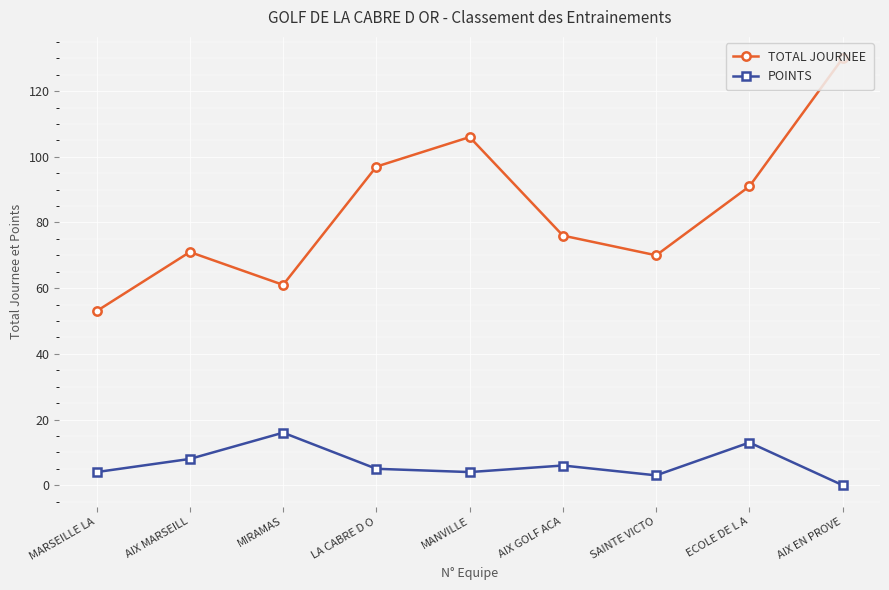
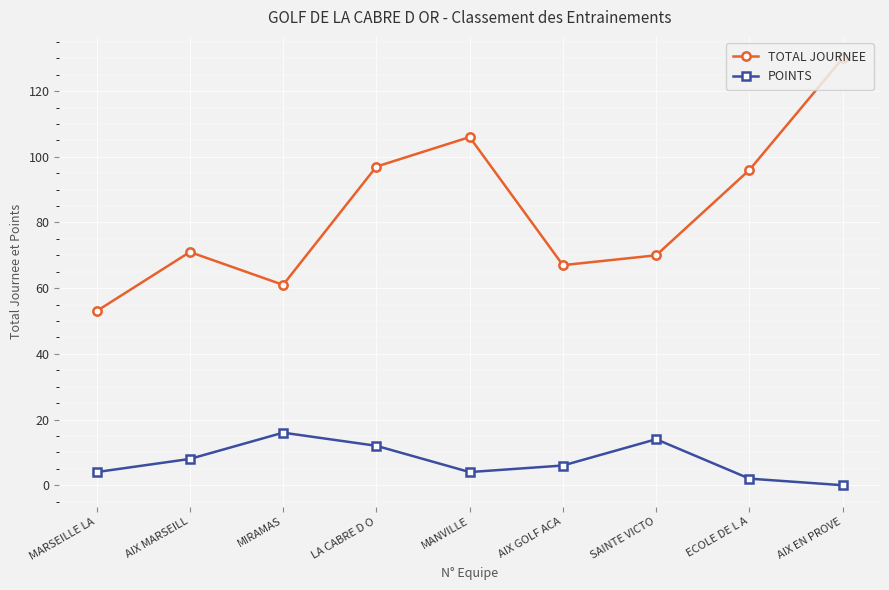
  {
    "TOTAL JOURNEE": {
      "MARSEILLE LA": 53,
      "AIX MARSEILL": 71,
      "MIRAMAS": 61,
      "LA CABRE D O": 97,
      "MANVILLE": 106,
-     "AIX GOLF ACA": 76,
+     "AIX GOLF ACA": 67,
      "SAINTE VICTO": 70,
-     "ECOLE DE L A": 91
+     "ECOLE DE L A": 96
    },
    "POINTS": {
      "MARSEILLE LA": 4,
      "AIX MARSEILL": 8,
      "MIRAMAS": 16,
-     "LA CABRE D O": 5,
+     "LA CABRE D O": 12,
      "MANVILLE": 4,
      "AIX GOLF ACA": 6,
-     "SAINTE VICTO": 3,
-     "ECOLE DE L A": 13,
+     "SAINTE VICTO": 14,
+     "ECOLE DE L A": 2,
      "AIX EN PROVE": 0
    }
  }
